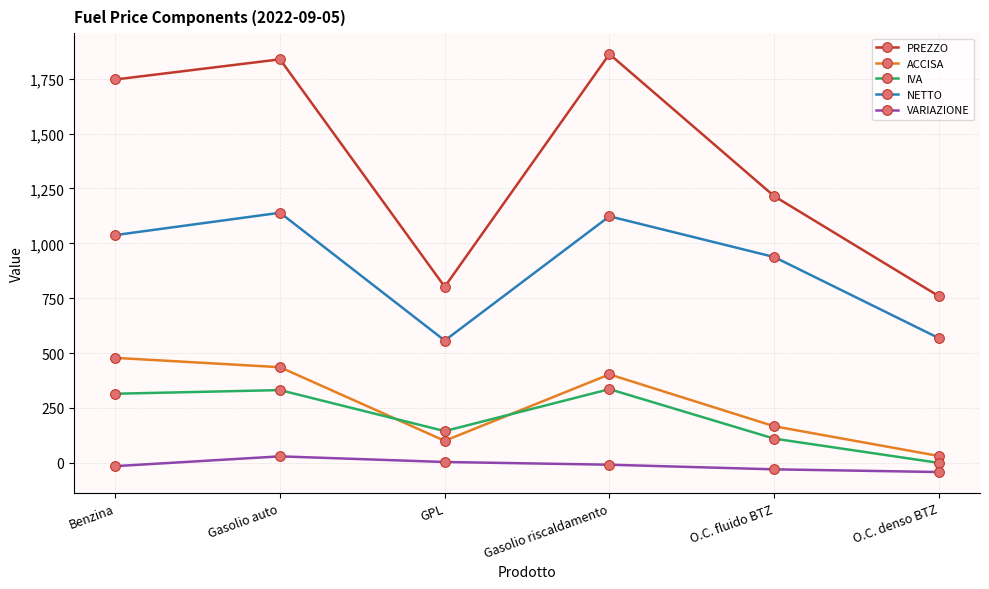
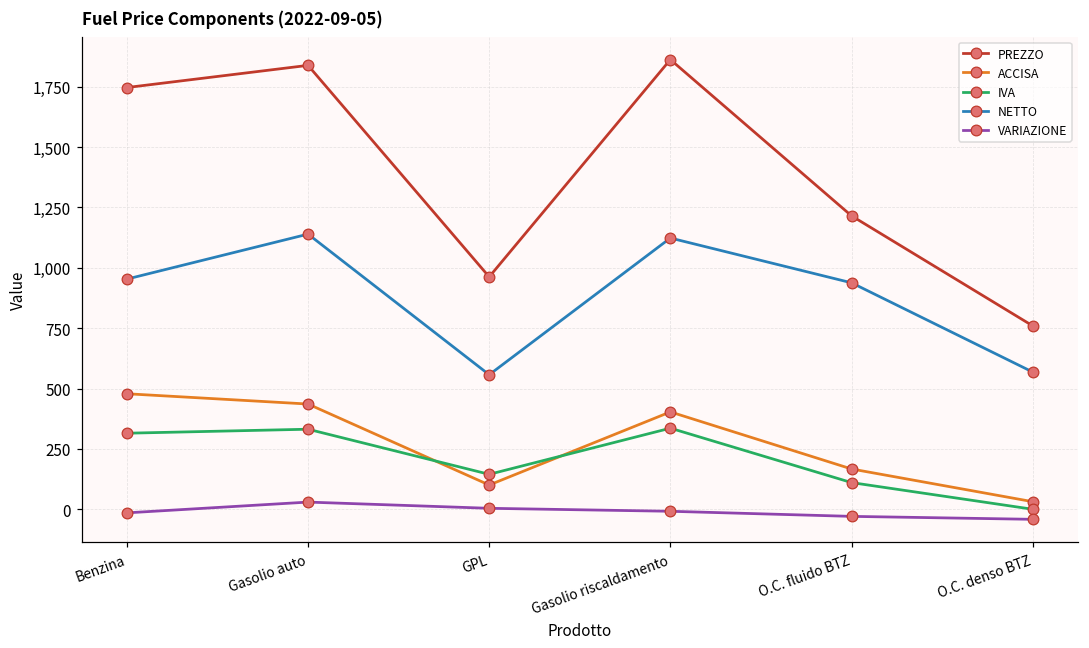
  {
    "PREZZO": {
      "Benzina": "1,750",
      "Gasolio auto": "1,840",
-     "GPL": "800",
+     "GPL": "960",
      "Gasolio riscaldamento": "1,860",
      "O.C. fluido BTZ": "1,220",
      "O.C. denso BTZ": "760"
    },
    "ACCISA": {
      "Benzina": "480",
      "Gasolio auto": "440",
      "GPL": "100",
      "Gasolio riscaldamento": "400",
      "O.C. fluido BTZ": "170",
      "O.C. denso BTZ": "30"
    },
    "IVA": {
      "Benzina": "310",
      "Gasolio auto": "330",
      "GPL": "140",
      "Gasolio riscaldamento": "340",
      "O.C. fluido BTZ": "110",
      "O.C. denso BTZ": "0"
    },
    "NETTO": {
-     "Benzina": "1,040",
+     "Benzina": "950",
      "Gasolio auto": "1,140",
      "GPL": "560",
      "Gasolio riscaldamento": "1,120",
      "O.C. fluido BTZ": "940",
      "O.C. denso BTZ": "570"
    },
    "VARIAZIONE": {
      "Benzina": "-10",
      "Gasolio auto": "30",
      "GPL": "0",
      "Gasolio riscaldamento": "-10",
      "O.C. fluido BTZ": "-30",
      "O.C. denso BTZ": "-40"
    }
  }
